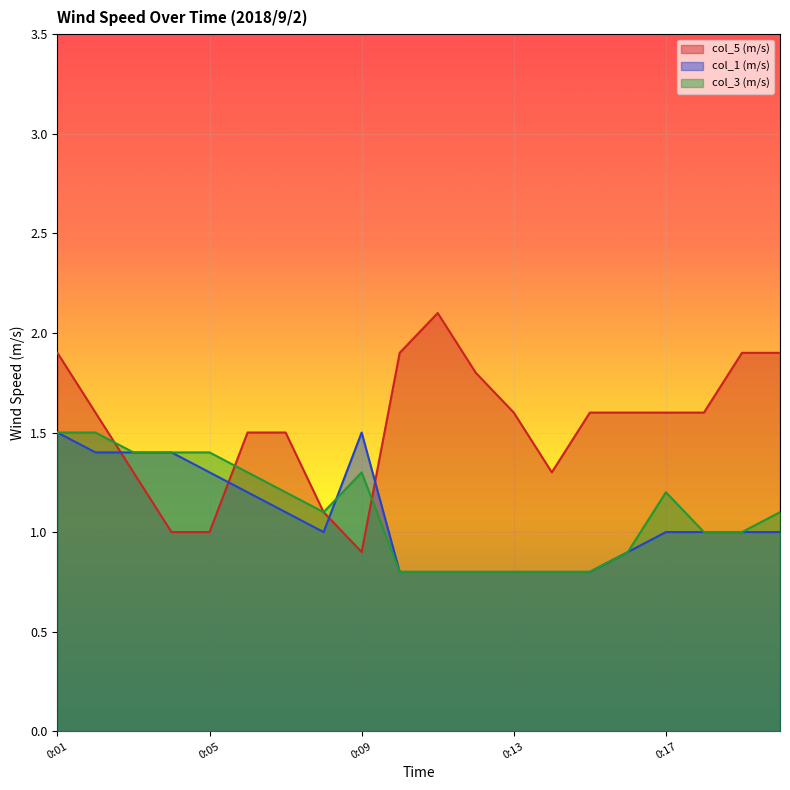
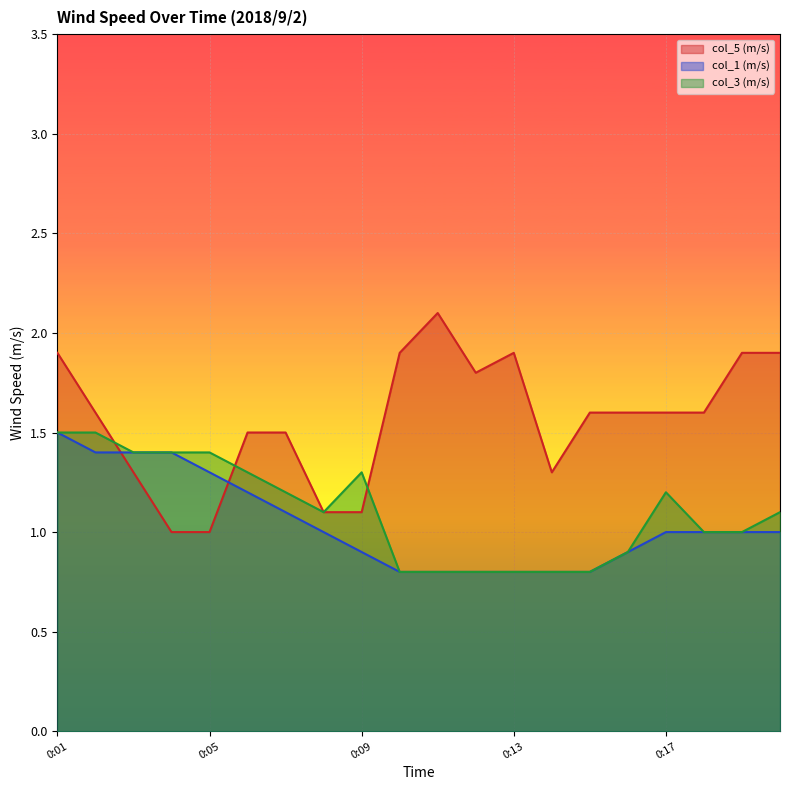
  {
    "col_5 (m/s)": {
      "0:01": 1.9,
      "0:05": 1.0,
-     "0:09": 0.9,
-     "0:13": 1.6,
+     "0:09": 1.1,
+     "0:13": 1.9,
      "0:17": 1.6
    },
    "col_1 (m/s)": {
      "0:05": 1.3,
-     "0:09": 1.5,
+     "0:09": 0.9,
      "0:17": 1.0
    },
    "col_3 (m/s)": {
      "0:05": 1.4,
      "0:09": 1.3,
      "0:17": 1.2
    }
  }
